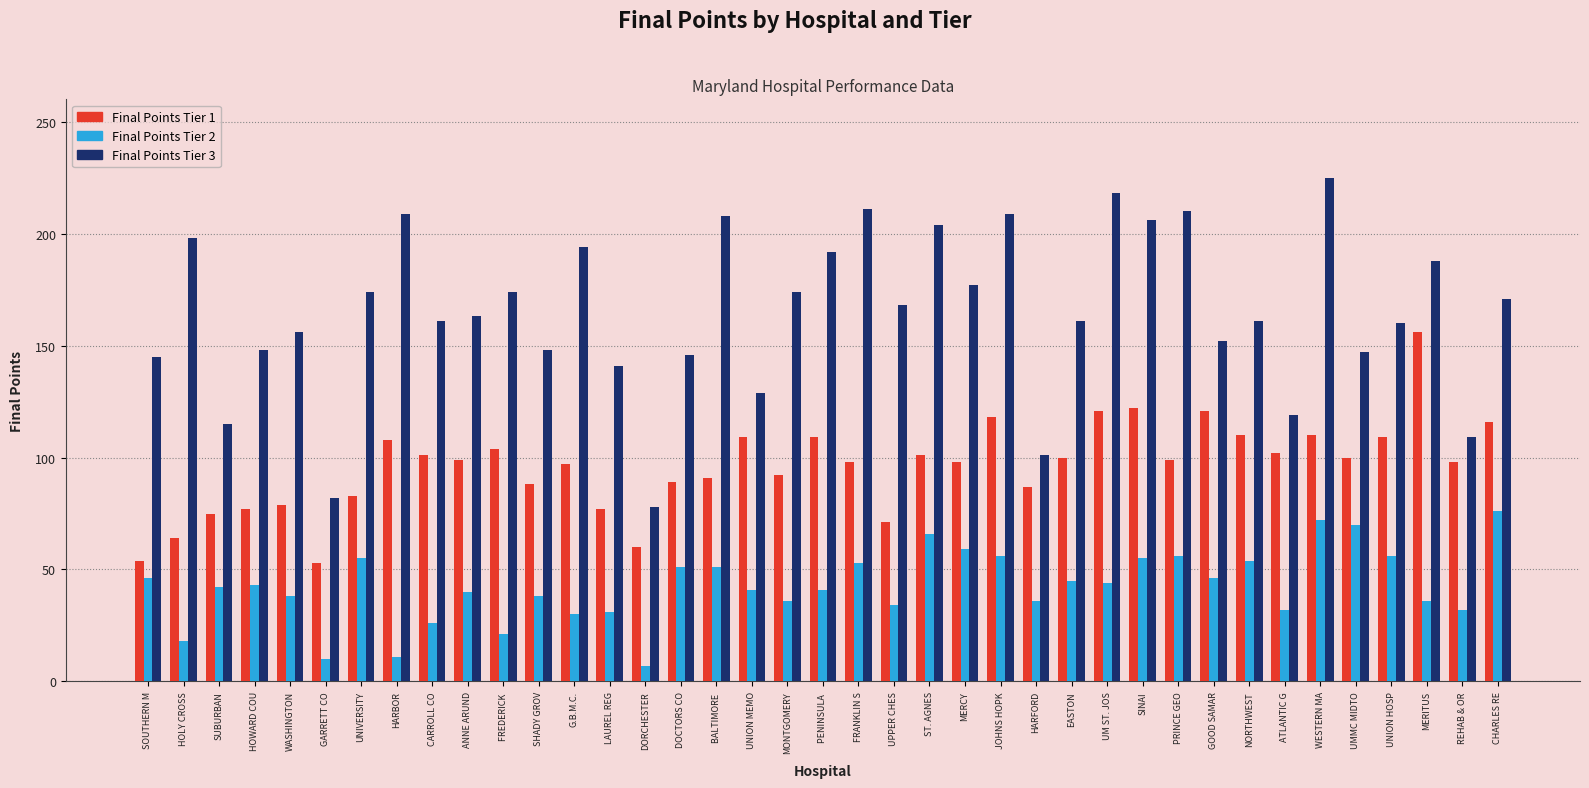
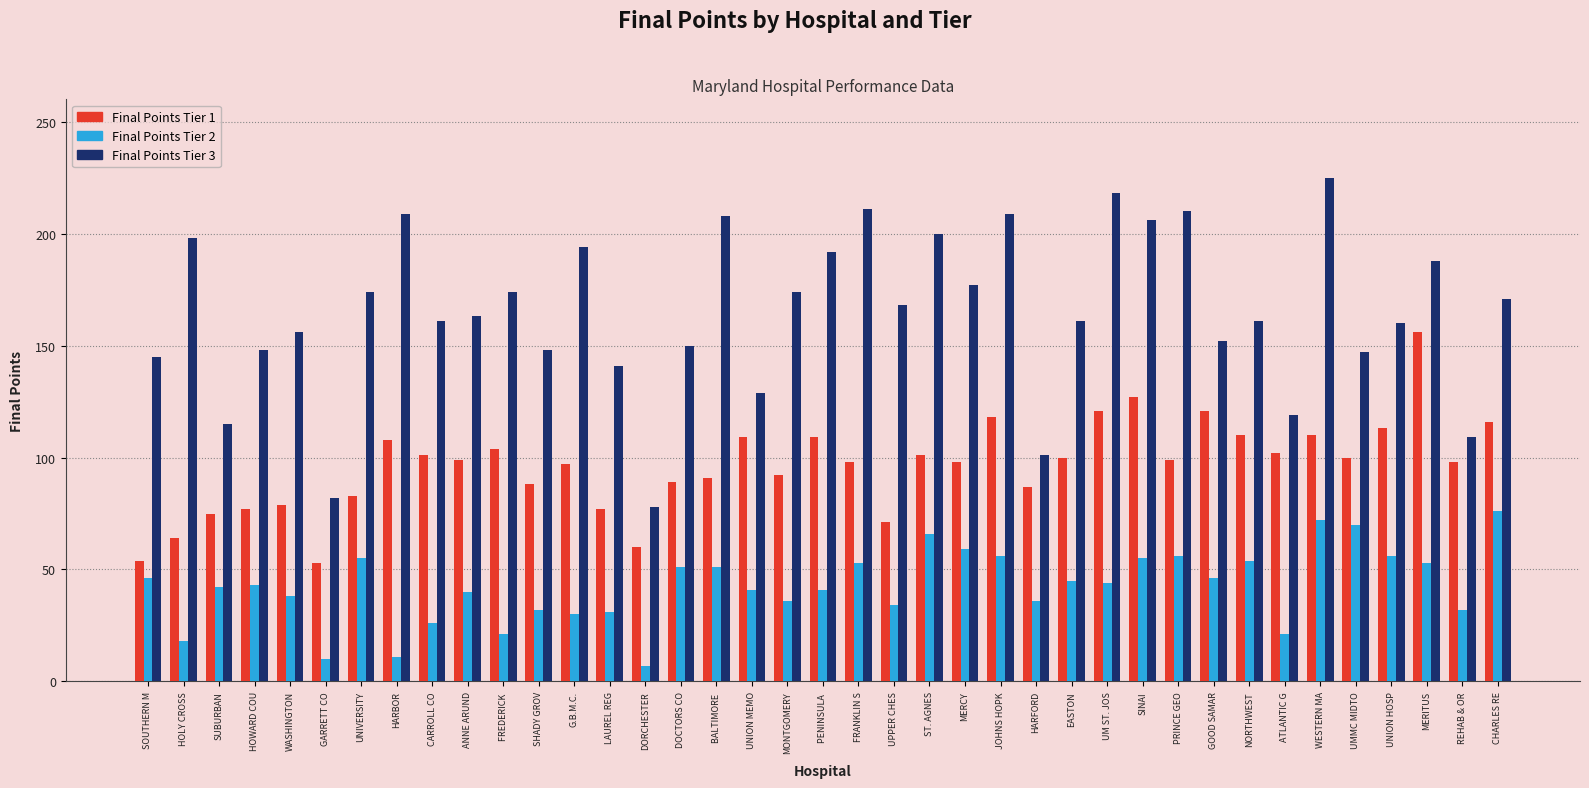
  {
    "Final Points Tier 1": {
      "SOUTHERN M": 54,
      "HOLY CROSS": 64,
      "SUBURBAN": 75,
      "HOWARD COU": 77,
      "WASHINGTON": 79,
      "GARRETT CO": 53,
      "UNIVERSITY": 83,
      "HARBOR": 108,
      "CARROLL CO": 101,
      "ANNE ARUND": 99,
      "FREDERICK": 104,
      "SHADY GROV": 88,
      "G.B.M.C.": 97,
      "LAUREL REG": 77,
      "DORCHESTER": 60,
      "DOCTORS CO": 89,
      "BALTIMORE": 91,
      "UNION MEMO": 109,
      "MONTGOMERY": 92,
      "PENINSULA": 109,
      "FRANKLIN S": 98,
      "UPPER CHES": 71,
      "ST. AGNES": 101,
      "MERCY": 98,
      "JOHNS HOPK": 118,
      "HARFORD": 87,
      "EASTON": 100,
      "UM ST. JOS": 121,
-     "SINAI": 122,
+     "SINAI": 127,
      "PRINCE GEO": 99,
      "GOOD SAMAR": 121,
      "NORTHWEST": 110,
      "ATLANTIC G": 102,
      "WESTERN MA": 110,
      "UMMC MIDTO": 100,
-     "UNION HOSP": 109,
+     "UNION HOSP": 113,
      "MERITUS": 156,
      "REHAB & OR": 98,
      "CHARLES RE": 116
    },
    "Final Points Tier 2": {
      "SOUTHERN M": 46,
      "HOLY CROSS": 18,
      "SUBURBAN": 42,
      "HOWARD COU": 43,
      "WASHINGTON": 38,
      "GARRETT CO": 10,
      "UNIVERSITY": 55,
      "HARBOR": 11,
      "CARROLL CO": 26,
      "ANNE ARUND": 40,
      "FREDERICK": 21,
-     "SHADY GROV": 38,
+     "SHADY GROV": 32,
      "G.B.M.C.": 30,
      "LAUREL REG": 31,
      "DORCHESTER": 7,
      "DOCTORS CO": 51,
      "BALTIMORE": 51,
      "UNION MEMO": 41,
      "MONTGOMERY": 36,
      "PENINSULA": 41,
      "FRANKLIN S": 53,
      "UPPER CHES": 34,
      "ST. AGNES": 66,
      "MERCY": 59,
      "JOHNS HOPK": 56,
      "HARFORD": 36,
      "EASTON": 45,
      "UM ST. JOS": 44,
      "SINAI": 55,
      "PRINCE GEO": 56,
      "GOOD SAMAR": 46,
      "NORTHWEST": 54,
-     "ATLANTIC G": 32,
+     "ATLANTIC G": 21,
      "WESTERN MA": 72,
      "UMMC MIDTO": 70,
      "UNION HOSP": 56,
-     "MERITUS": 36,
+     "MERITUS": 53,
      "REHAB & OR": 32,
      "CHARLES RE": 76
    },
    "Final Points Tier 3": {
      "SOUTHERN M": 145,
      "HOLY CROSS": 198,
      "SUBURBAN": 115,
      "HOWARD COU": 148,
      "WASHINGTON": 156,
      "GARRETT CO": 82,
      "UNIVERSITY": 174,
      "HARBOR": 209,
      "CARROLL CO": 161,
      "ANNE ARUND": 163,
      "FREDERICK": 174,
      "SHADY GROV": 148,
      "G.B.M.C.": 194,
      "LAUREL REG": 141,
      "DORCHESTER": 78,
-     "DOCTORS CO": 146,
+     "DOCTORS CO": 150,
      "BALTIMORE": 208,
      "UNION MEMO": 129,
      "MONTGOMERY": 174,
      "PENINSULA": 192,
      "FRANKLIN S": 211,
      "UPPER CHES": 168,
-     "ST. AGNES": 204,
+     "ST. AGNES": 200,
      "MERCY": 177,
      "JOHNS HOPK": 209,
      "HARFORD": 101,
      "EASTON": 161,
      "UM ST. JOS": 218,
      "SINAI": 206,
      "PRINCE GEO": 210,
      "GOOD SAMAR": 152,
      "NORTHWEST": 161,
      "ATLANTIC G": 119,
      "WESTERN MA": 225,
      "UMMC MIDTO": 147,
      "UNION HOSP": 160,
      "MERITUS": 188,
      "REHAB & OR": 109,
      "CHARLES RE": 171
    }
  }
